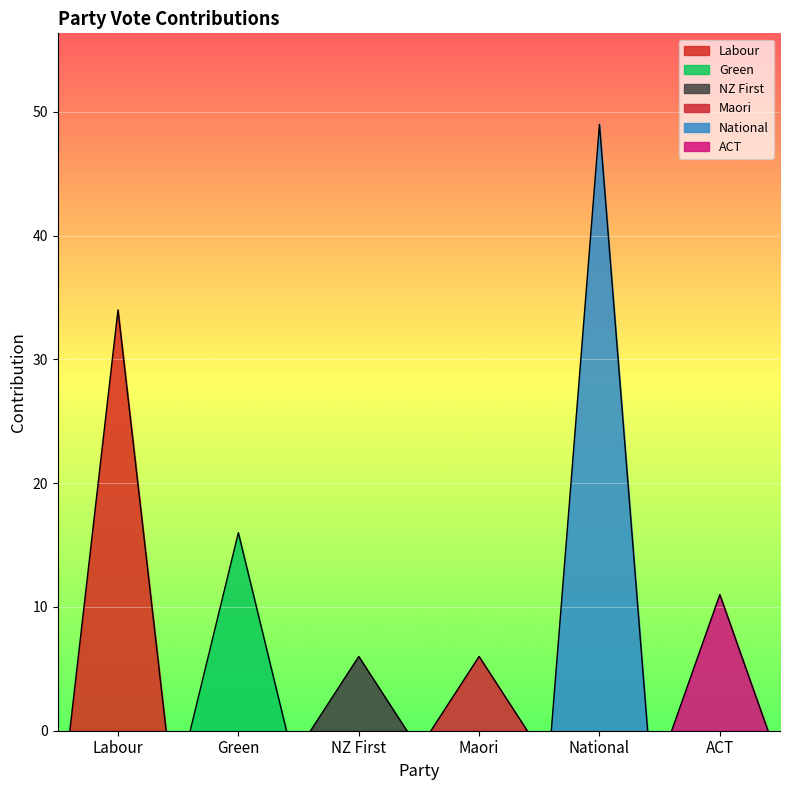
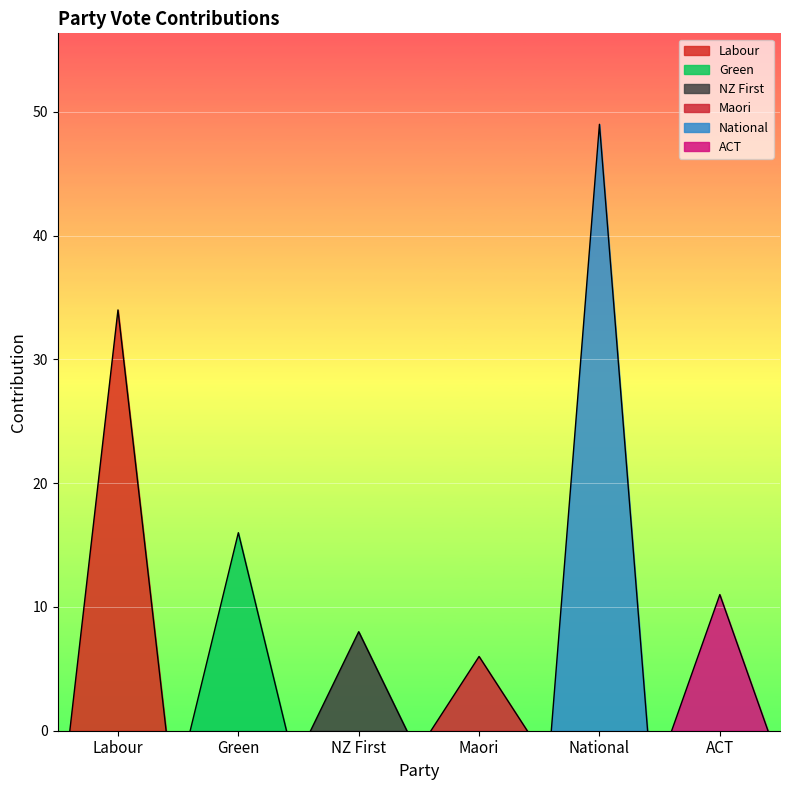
  {
    "Green": {
      "Green": 16
    },
    "NZ First": {
-     "NZ First": 6
+     "NZ First": 8
    },
    "National": {
      "National": 49
    },
    "ACT": {
      "ACT": 11
    }
  }
